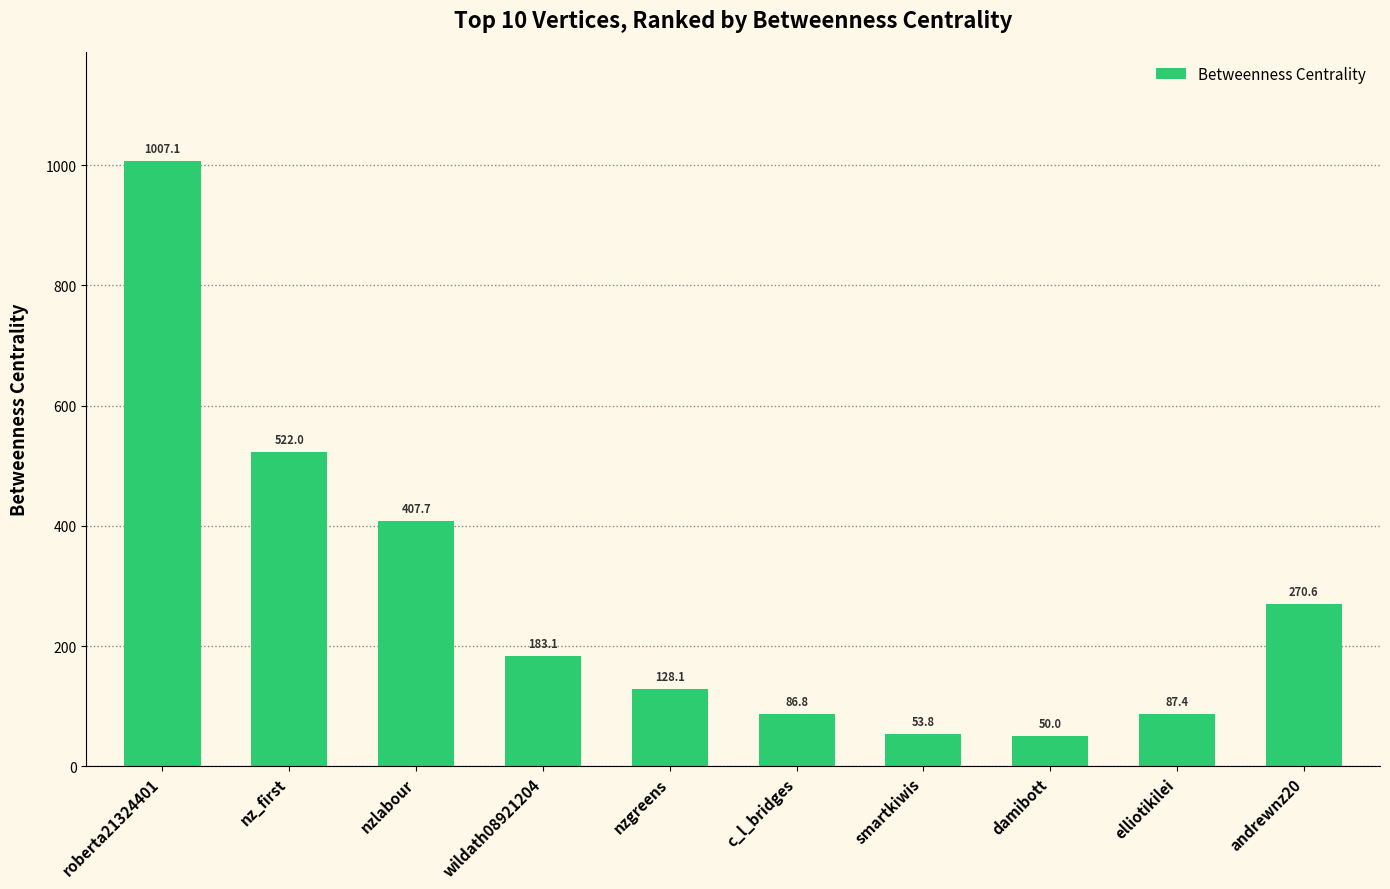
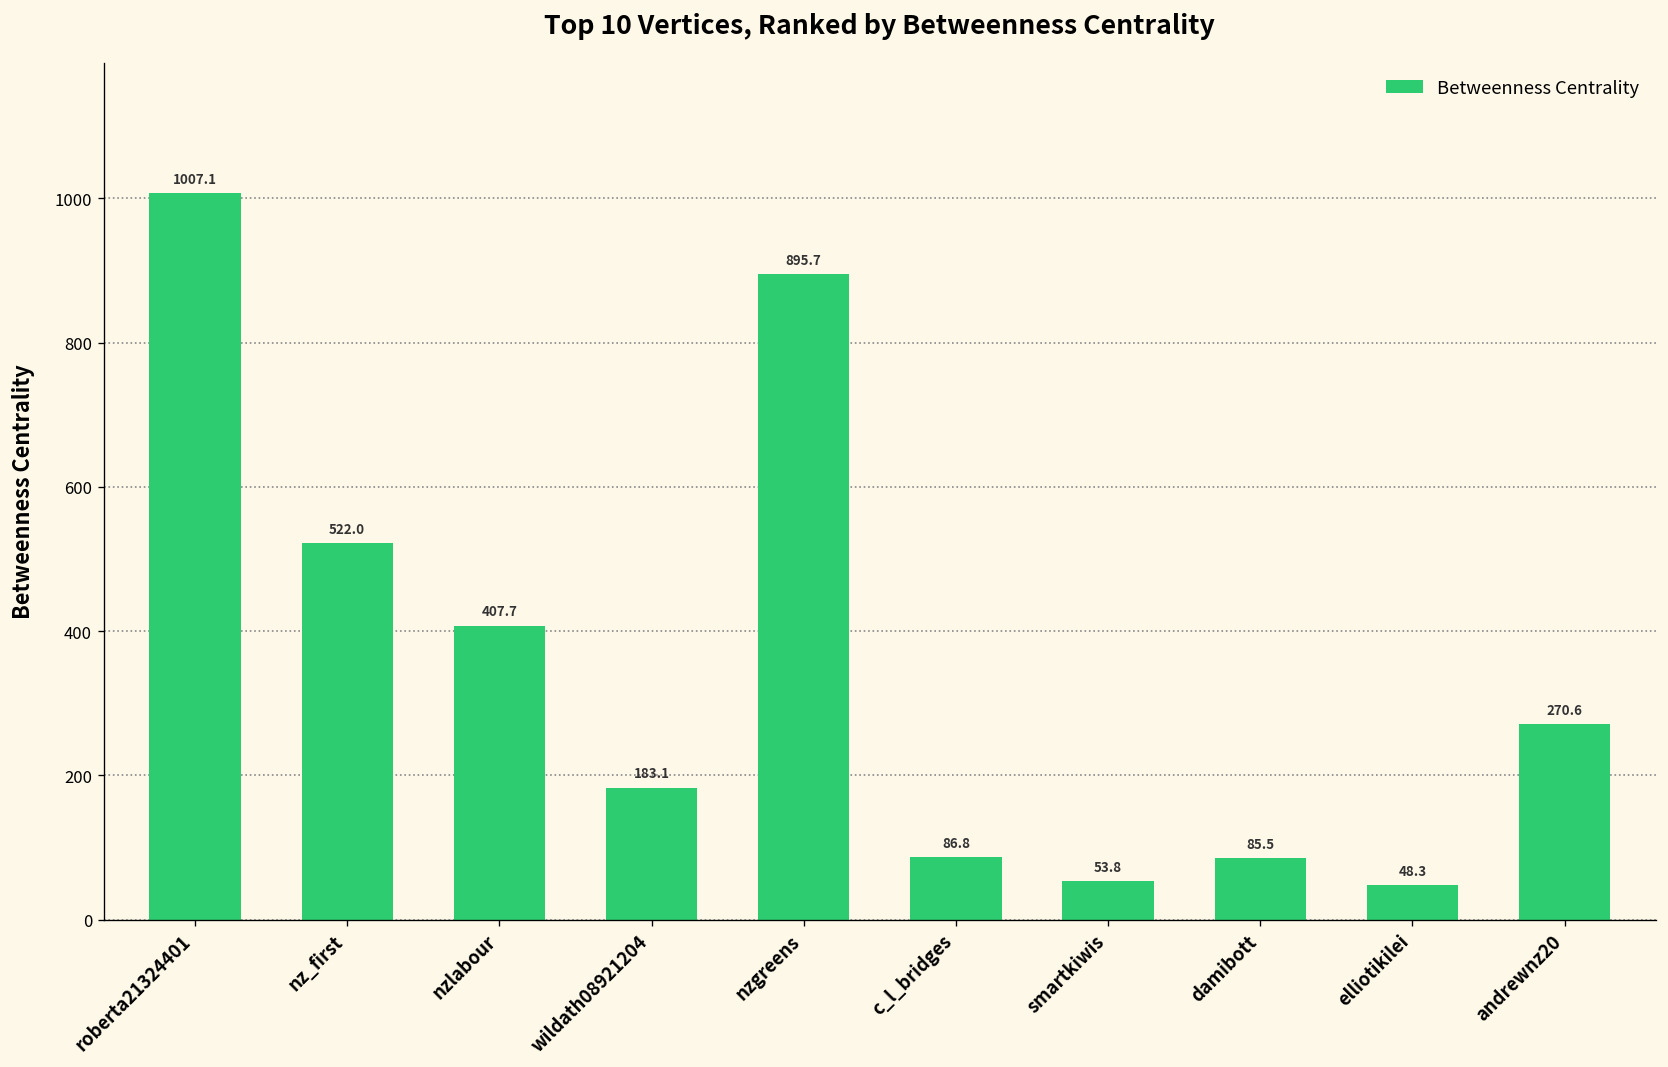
  {
    "roberta21324401": 1007.1,
    "nz_first": 522.0,
    "nzlabour": 407.7,
    "wildath08921204": 183.1,
-   "nzgreens": 128.1,
+   "nzgreens": 895.7,
    "c_l_bridges": 86.8,
    "smartkiwis": 53.8,
-   "damibott": 50.0,
-   "elliotikilei": 87.4,
+   "damibott": 85.5,
+   "elliotikilei": 48.3,
    "andrewnz20": 270.6
  }
